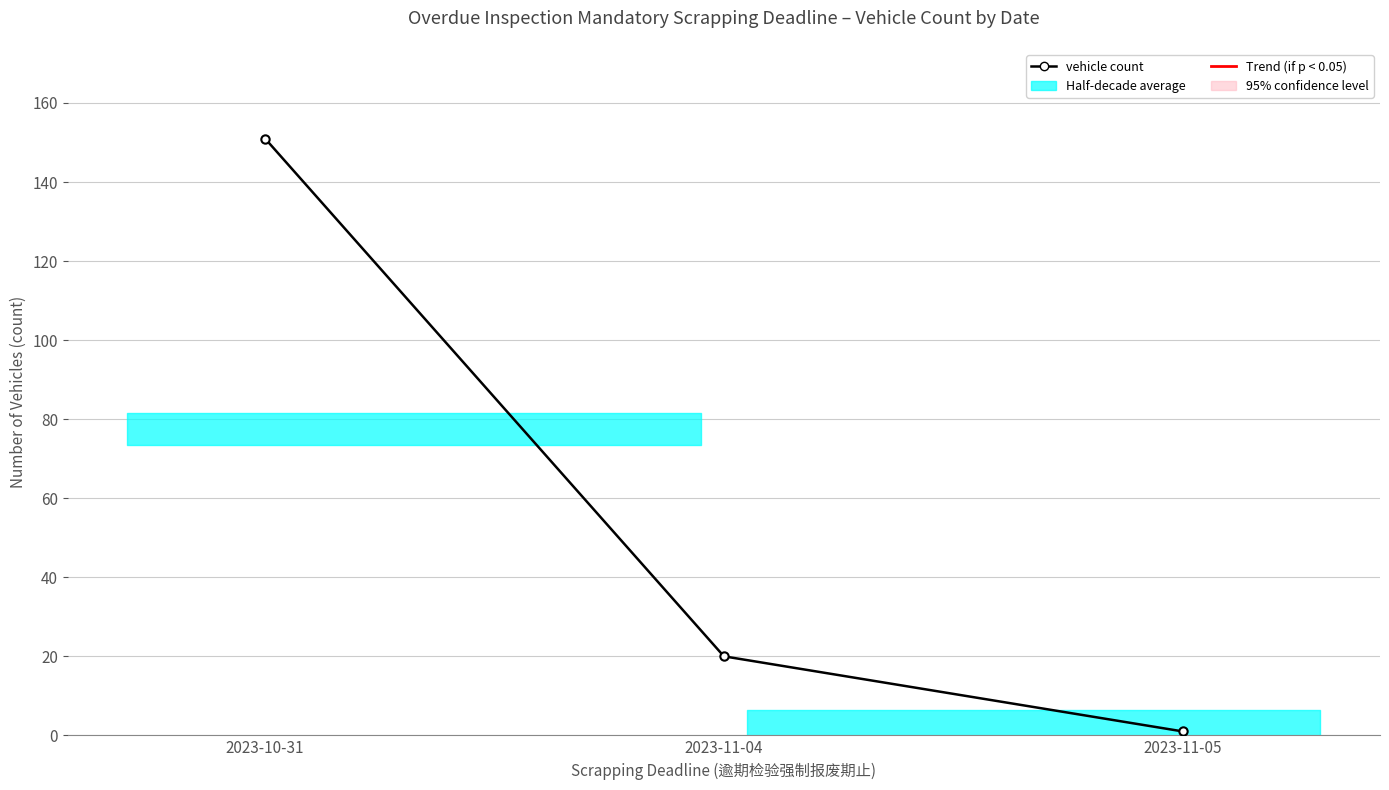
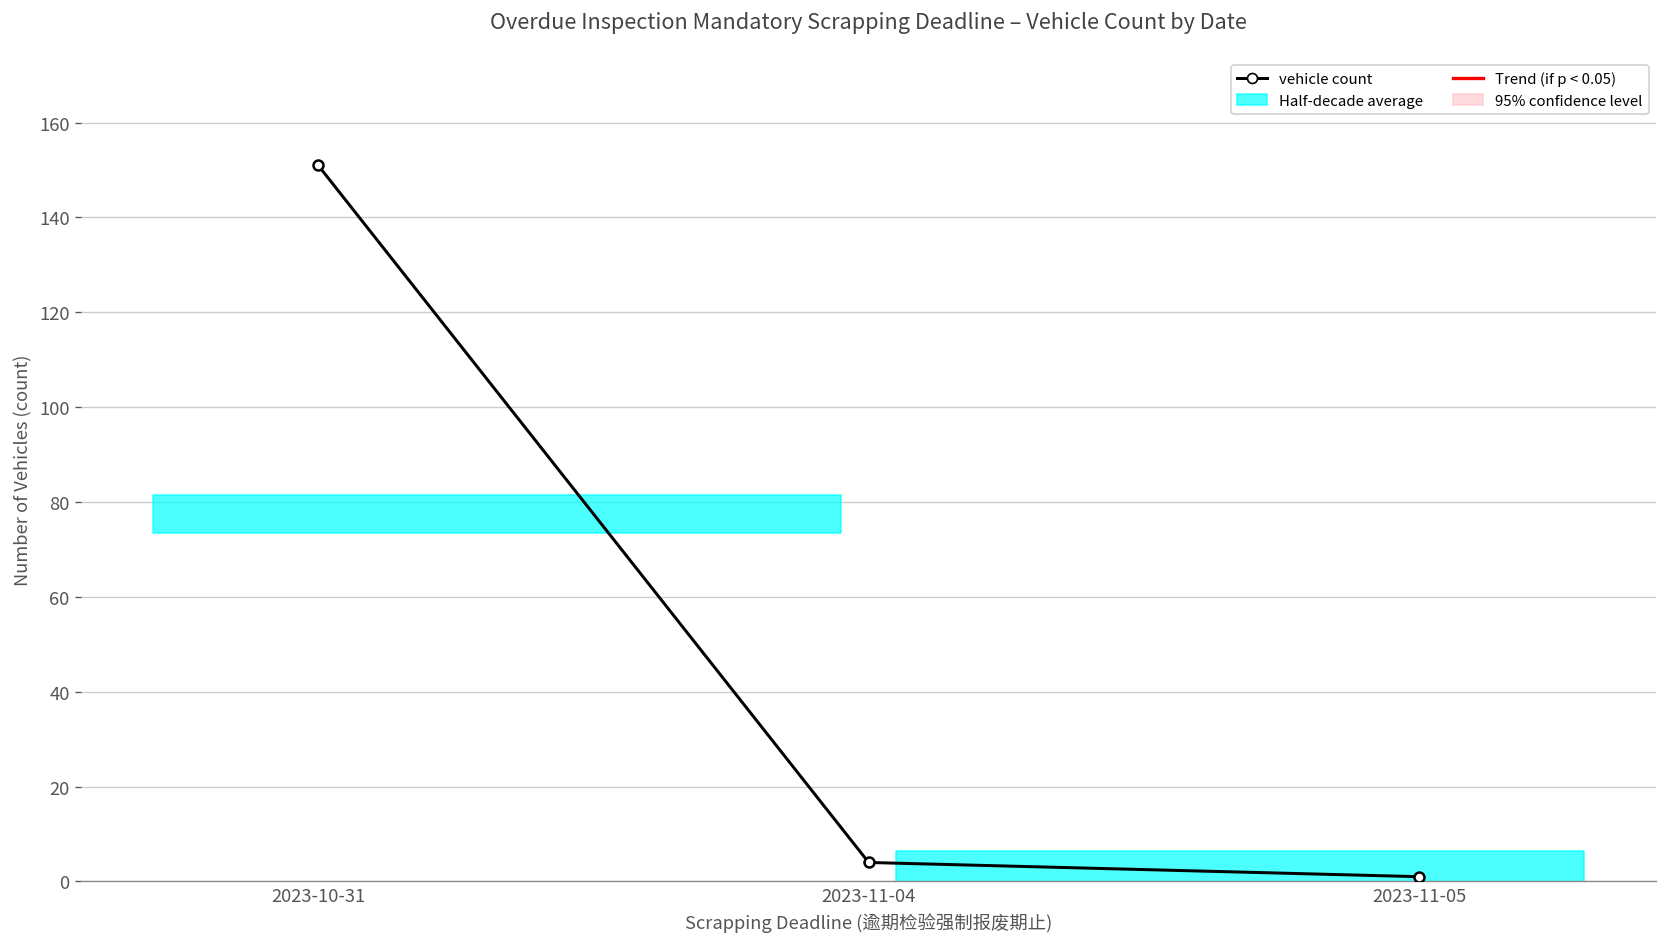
  {
    "vehicle count": {
      "2023-10-31": 151,
-     "2023-11-04": 20,
+     "2023-11-04": 4,
      "2023-11-05": 1
    }
  }
